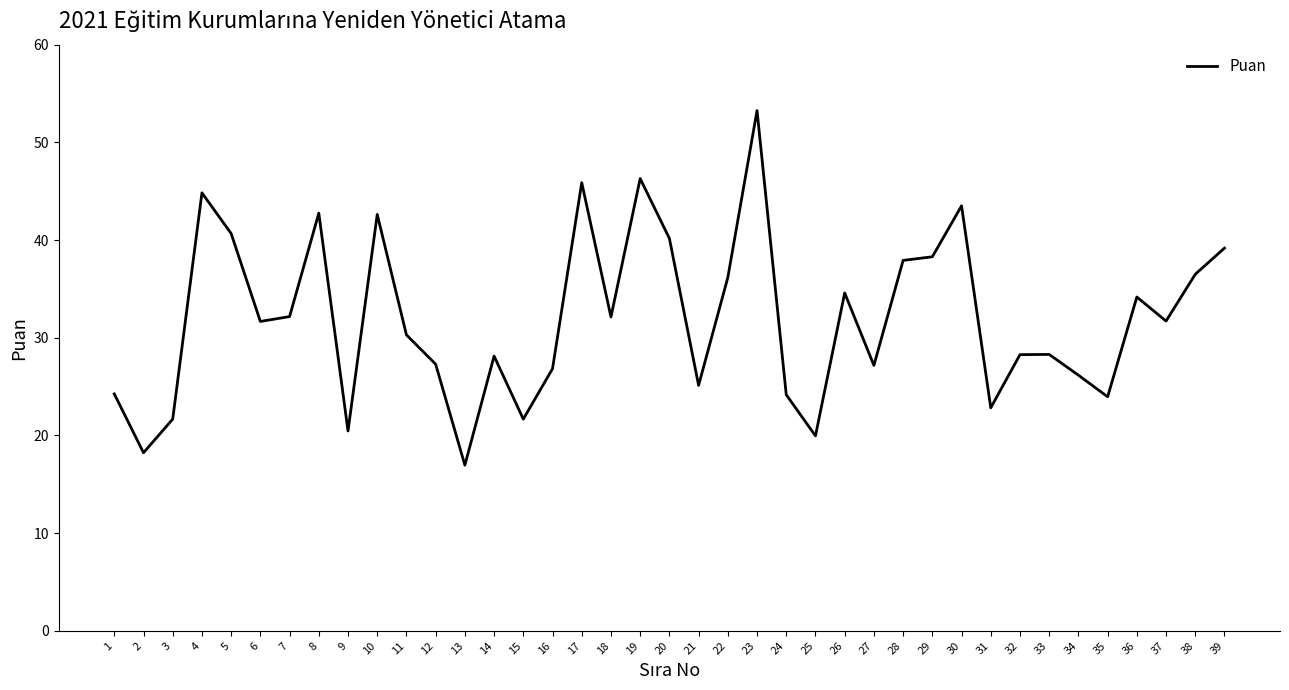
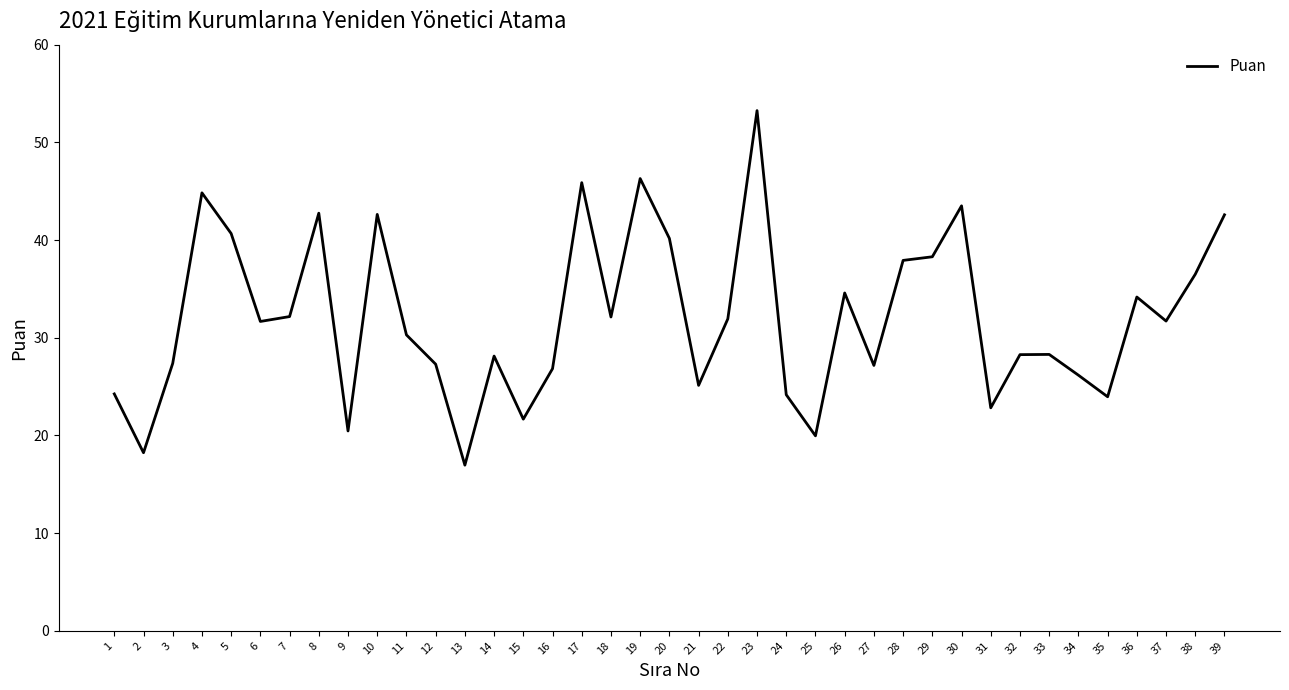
  {
    "1": 24,
    "2": 18,
-   "3": 22,
+   "3": 27,
    "4": 45,
    "5": 41,
    "6": 32,
    "7": 32,
    "8": 43,
    "9": 20,
    "10": 43,
    "11": 30,
    "12": 27,
    "13": 17,
    "14": 28,
    "15": 22,
    "16": 27,
    "17": 46,
    "18": 32,
    "19": 46,
    "20": 40,
    "21": 25,
-   "22": 36,
+   "22": 32,
    "23": 53,
    "24": 24,
    "25": 20,
    "26": 35,
    "27": 27,
    "28": 38,
    "29": 38,
    "30": 44,
    "31": 23,
    "32": 28,
    "33": 28,
    "34": 26,
    "35": 24,
    "36": 34,
    "37": 32,
    "38": 37,
-   "39": 39
+   "39": 43
  }
